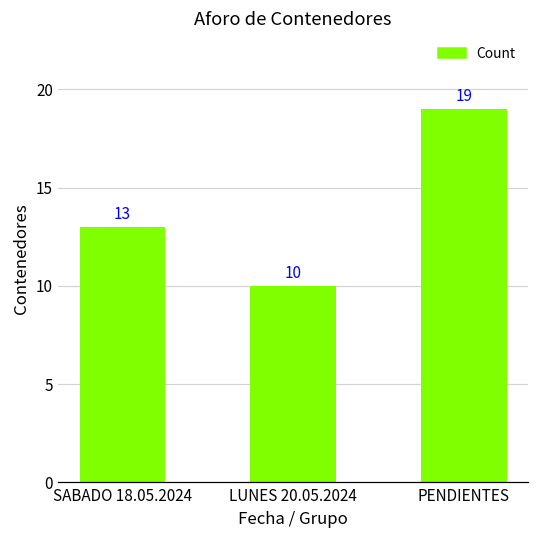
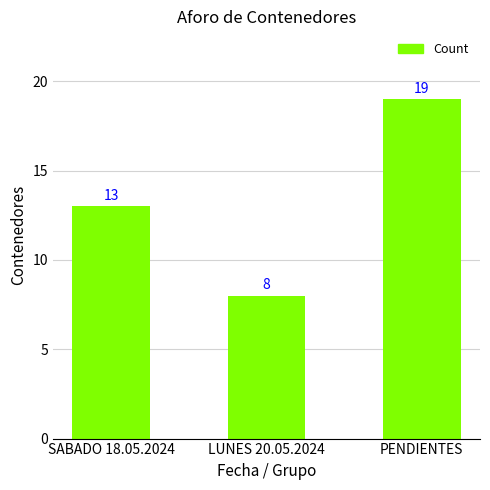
  {
    "SABADO 18.05.2024": 13,
-   "LUNES 20.05.2024": 10,
+   "LUNES 20.05.2024": 8,
    "PENDIENTES": 19
  }
